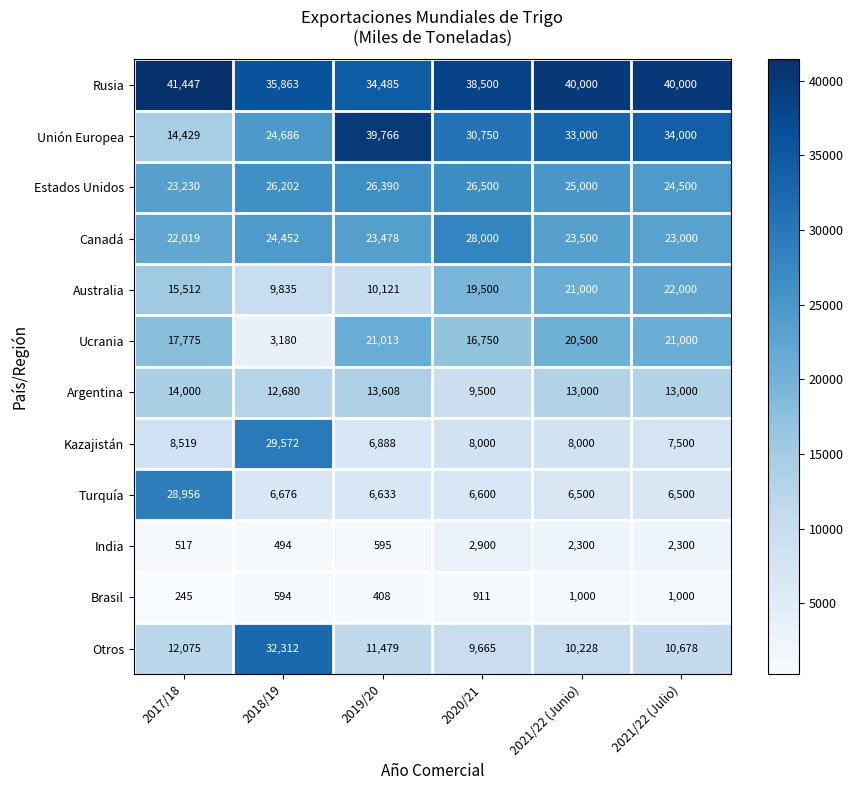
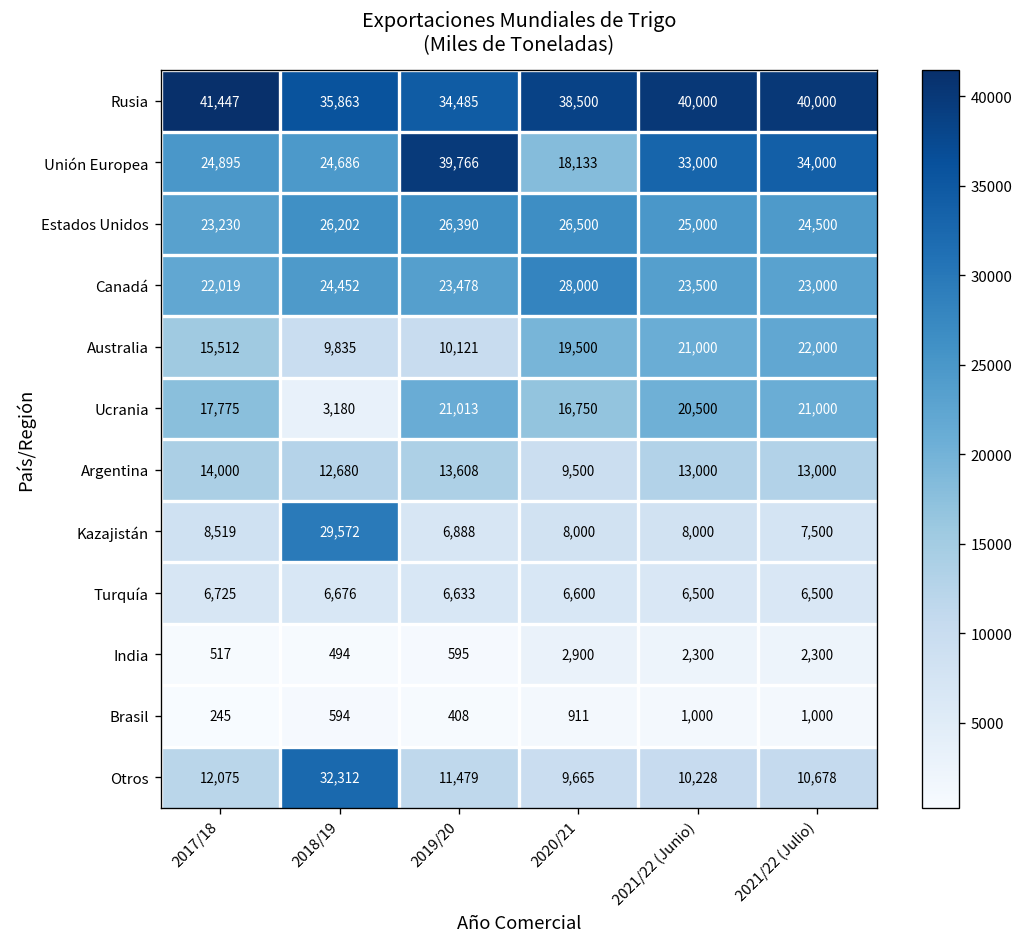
  {
    "Rusia": {
      "2017/18": "41,447",
      "2018/19": "35,863",
      "2019/20": "34,485",
      "2020/21": "38,500",
      "2021/22 (Junio)": "40,000",
      "2021/22 (Julio)": "40,000"
    },
    "Unión Europea": {
-     "2017/18": "14,429",
+     "2017/18": "24,895",
      "2018/19": "24,686",
      "2019/20": "39,766",
-     "2020/21": "30,750",
+     "2020/21": "18,133",
      "2021/22 (Junio)": "33,000",
      "2021/22 (Julio)": "34,000"
    },
    "Estados Unidos": {
      "2017/18": "23,230",
      "2018/19": "26,202",
      "2019/20": "26,390",
      "2020/21": "26,500",
      "2021/22 (Junio)": "25,000",
      "2021/22 (Julio)": "24,500"
    },
    "Canadá": {
      "2017/18": "22,019",
      "2018/19": "24,452",
      "2019/20": "23,478",
      "2020/21": "28,000",
      "2021/22 (Junio)": "23,500",
      "2021/22 (Julio)": "23,000"
    },
    "Australia": {
      "2017/18": "15,512",
      "2018/19": "9,835",
      "2019/20": "10,121",
      "2020/21": "19,500",
      "2021/22 (Junio)": "21,000",
      "2021/22 (Julio)": "22,000"
    },
    "Ucrania": {
      "2017/18": "17,775",
      "2018/19": "3,180",
      "2019/20": "21,013",
      "2020/21": "16,750",
      "2021/22 (Junio)": "20,500",
      "2021/22 (Julio)": "21,000"
    },
    "Argentina": {
      "2017/18": "14,000",
      "2018/19": "12,680",
      "2019/20": "13,608",
      "2020/21": "9,500",
      "2021/22 (Junio)": "13,000",
      "2021/22 (Julio)": "13,000"
    },
    "Kazajistán": {
      "2017/18": "8,519",
      "2018/19": "29,572",
      "2019/20": "6,888",
      "2020/21": "8,000",
      "2021/22 (Junio)": "8,000",
      "2021/22 (Julio)": "7,500"
    },
    "Turquía": {
-     "2017/18": "28,956",
+     "2017/18": "6,725",
      "2018/19": "6,676",
      "2019/20": "6,633",
      "2020/21": "6,600",
      "2021/22 (Junio)": "6,500",
      "2021/22 (Julio)": "6,500"
    },
    "India": {
      "2017/18": "517",
      "2018/19": "494",
      "2019/20": "595",
      "2020/21": "2,900",
      "2021/22 (Junio)": "2,300",
      "2021/22 (Julio)": "2,300"
    },
    "Brasil": {
      "2017/18": "245",
      "2018/19": "594",
      "2019/20": "408",
      "2020/21": "911",
      "2021/22 (Junio)": "1,000",
      "2021/22 (Julio)": "1,000"
    },
    "Otros": {
      "2017/18": "12,075",
      "2018/19": "32,312",
      "2019/20": "11,479",
      "2020/21": "9,665",
      "2021/22 (Junio)": "10,228",
      "2021/22 (Julio)": "10,678"
    }
  }
